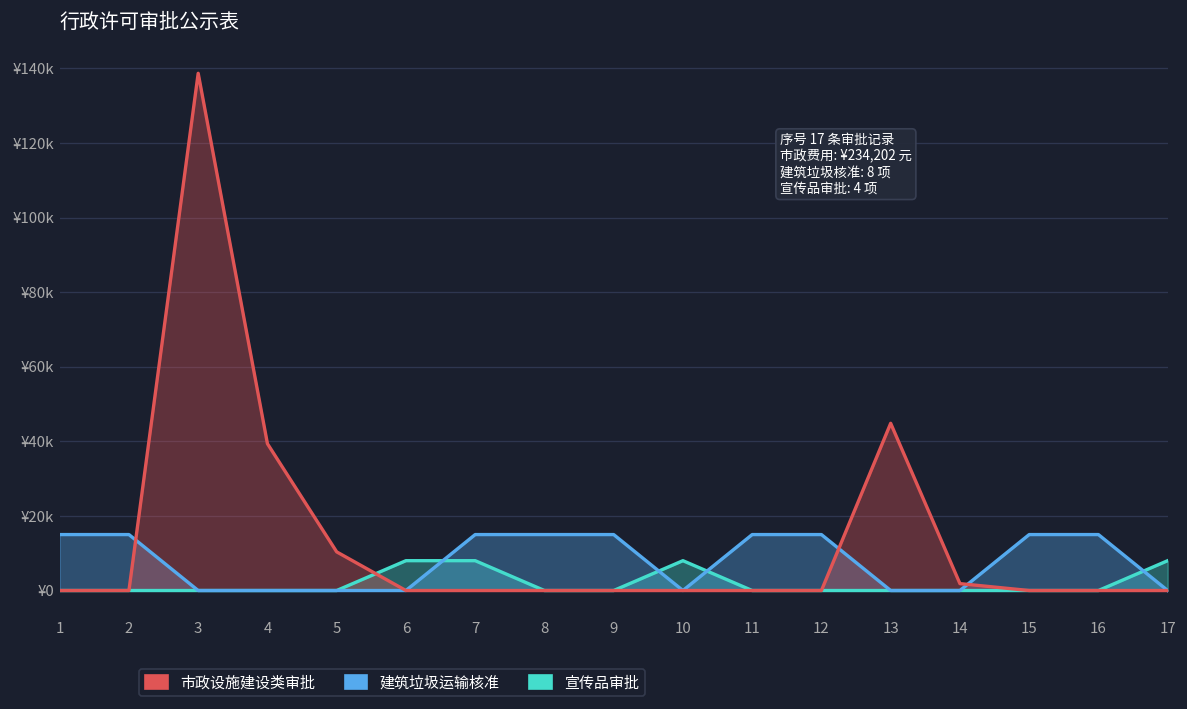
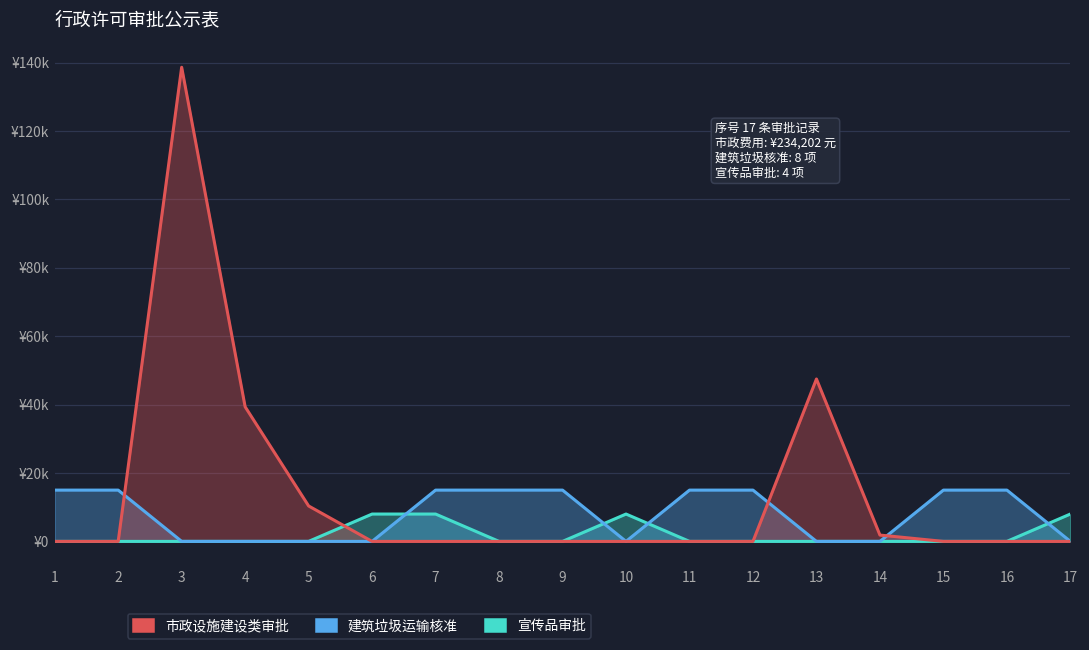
  {
    "市政设施建设类审批": {
      "3": "¥139000",
      "4": "¥39000",
      "5": "¥10000",
      "7": "¥0",
-     "13": "¥45000",
+     "13": "¥47000",
      "14": "¥2000"
    }
  }
